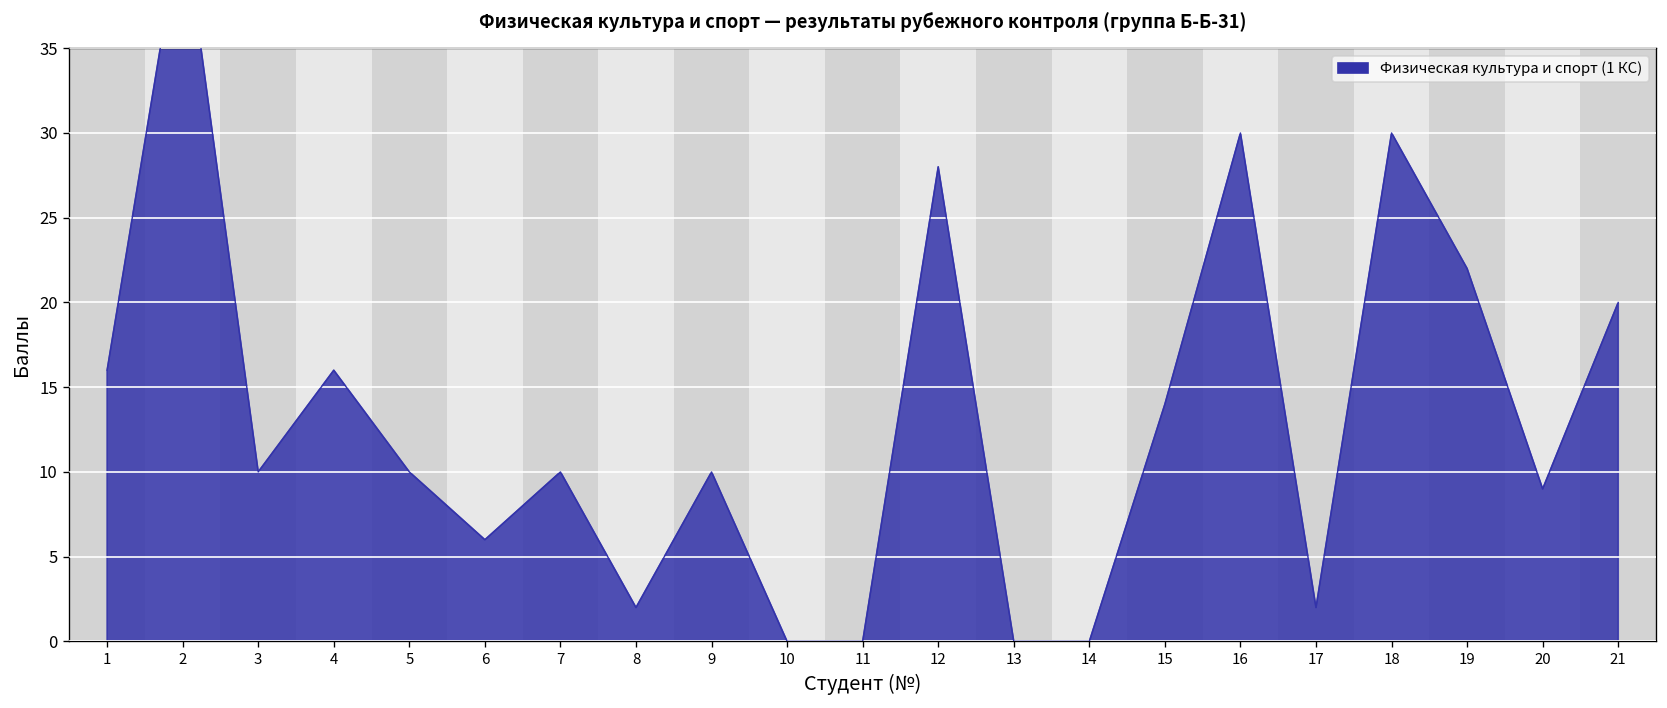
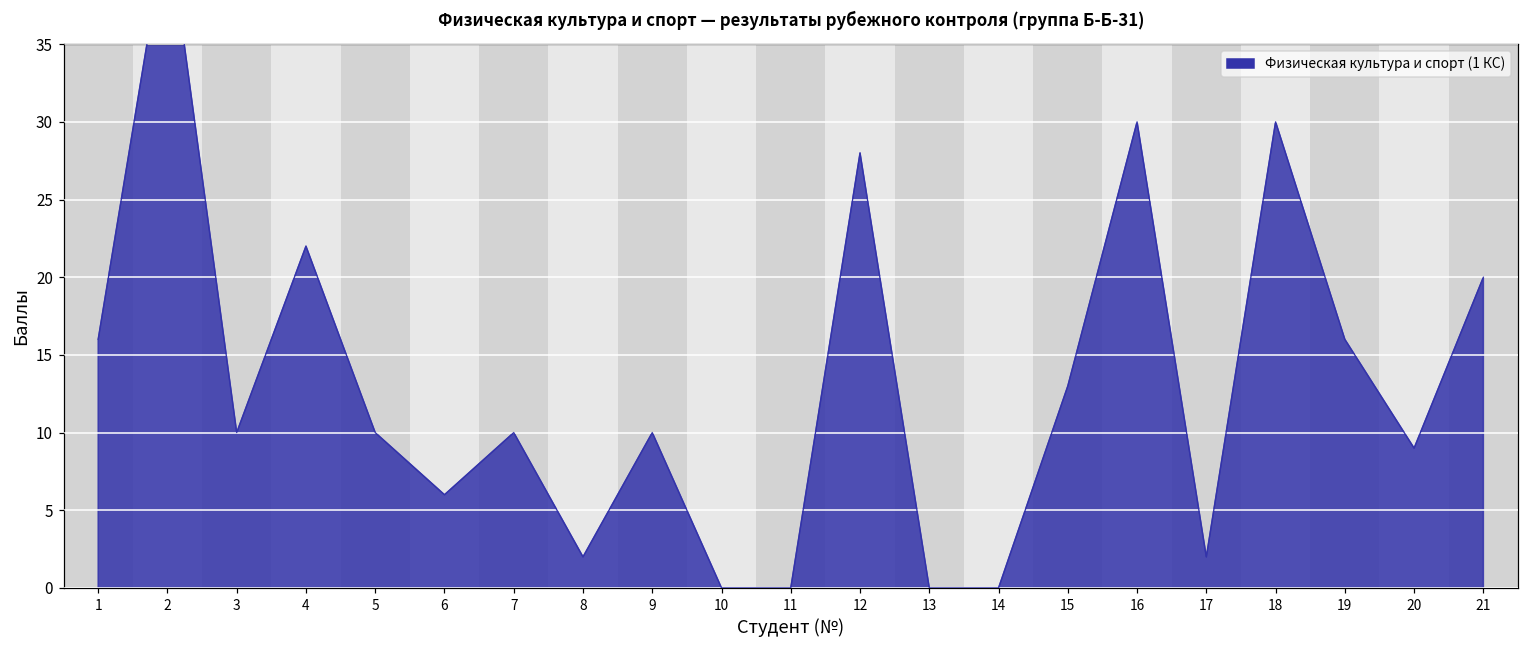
  {
    "1": 16,
    "3": 10,
-   "4": 16,
+   "4": 22,
    "5": 10,
    "6": 6,
    "7": 10,
    "8": 2,
    "9": 10,
    "10": 0,
    "11": 0,
    "12": 28,
    "13": 0,
    "14": 0,
-   "15": 14,
+   "15": 13,
    "16": 30,
    "17": 2,
    "18": 30,
-   "19": 22,
+   "19": 16,
    "20": 9,
    "21": 20
  }
